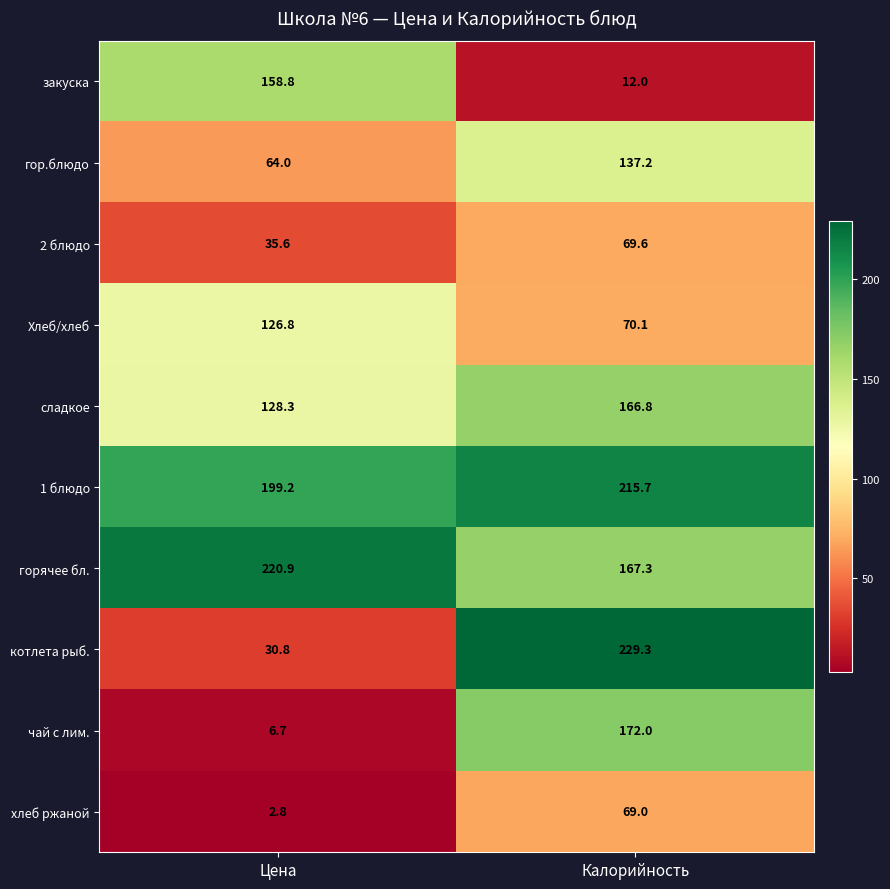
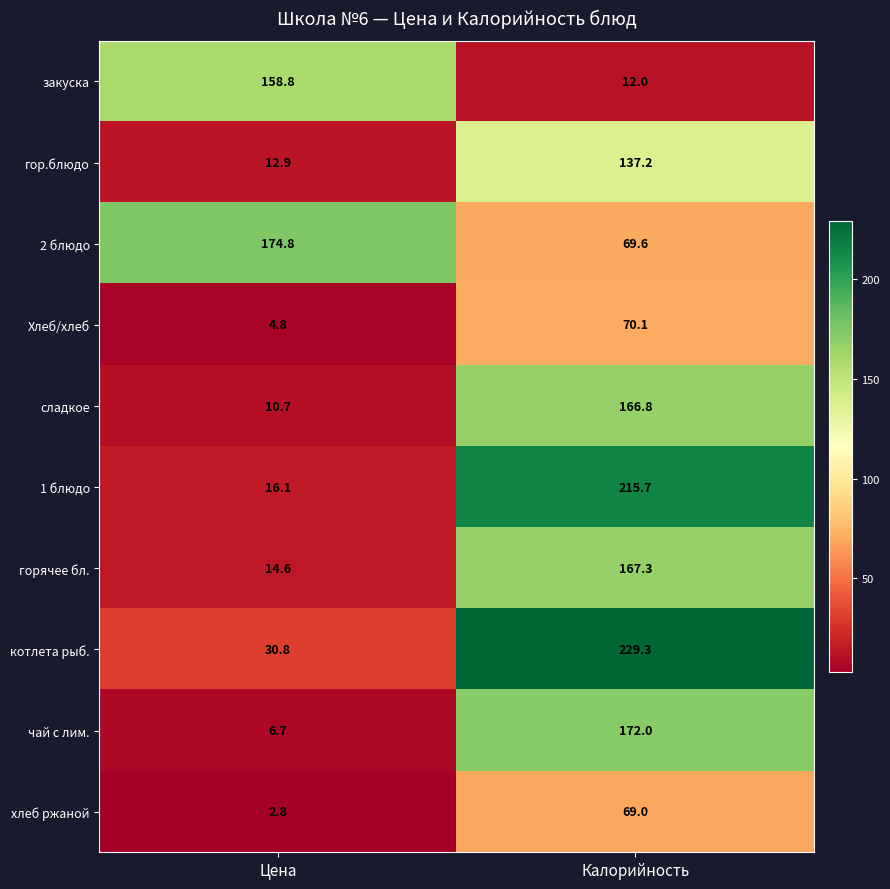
  {
    "закуска": {
      "Цена": 158.8,
      "Калорийность": 12.0
    },
    "гор.блюдо": {
-     "Цена": 64.0,
+     "Цена": 12.9,
      "Калорийность": 137.2
    },
    "2 блюдо": {
-     "Цена": 35.6,
+     "Цена": 174.8,
      "Калорийность": 69.6
    },
    "Хлеб/хлеб": {
-     "Цена": 126.8,
+     "Цена": 4.8,
      "Калорийность": 70.1
    },
    "сладкое": {
-     "Цена": 128.3,
+     "Цена": 10.7,
      "Калорийность": 166.8
    },
    "1 блюдо": {
-     "Цена": 199.2,
+     "Цена": 16.1,
      "Калорийность": 215.7
    },
    "горячее бл.": {
-     "Цена": 220.9,
+     "Цена": 14.6,
      "Калорийность": 167.3
    },
    "котлета рыб.": {
      "Цена": 30.8,
      "Калорийность": 229.3
    },
    "чай с лим.": {
      "Цена": 6.7,
      "Калорийность": 172.0
    },
    "хлеб ржаной": {
      "Цена": 2.8,
      "Калорийность": 69.0
    }
  }
